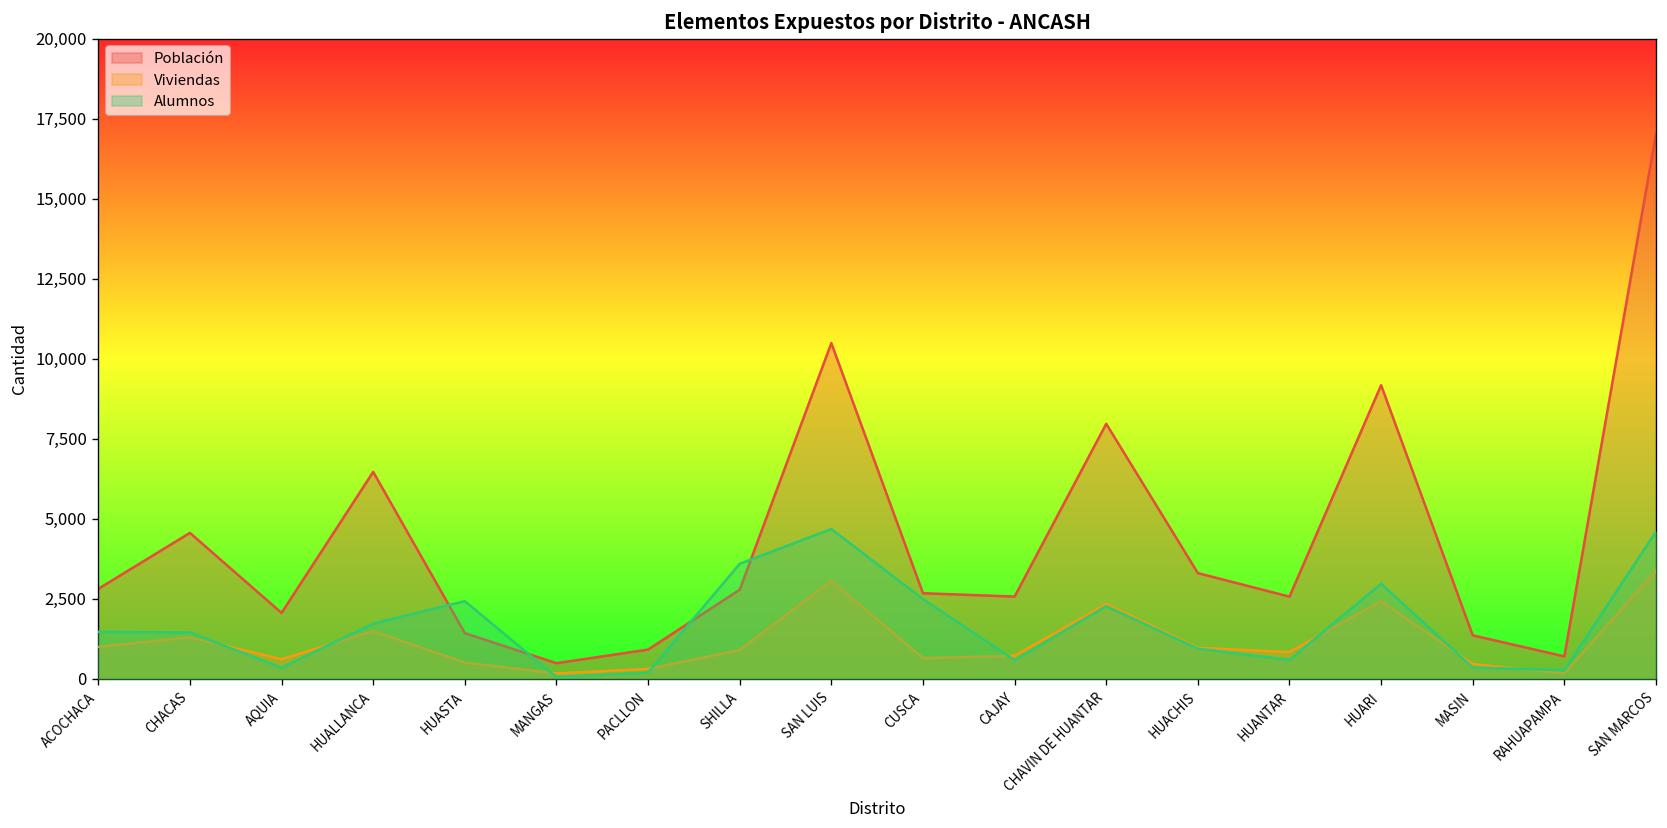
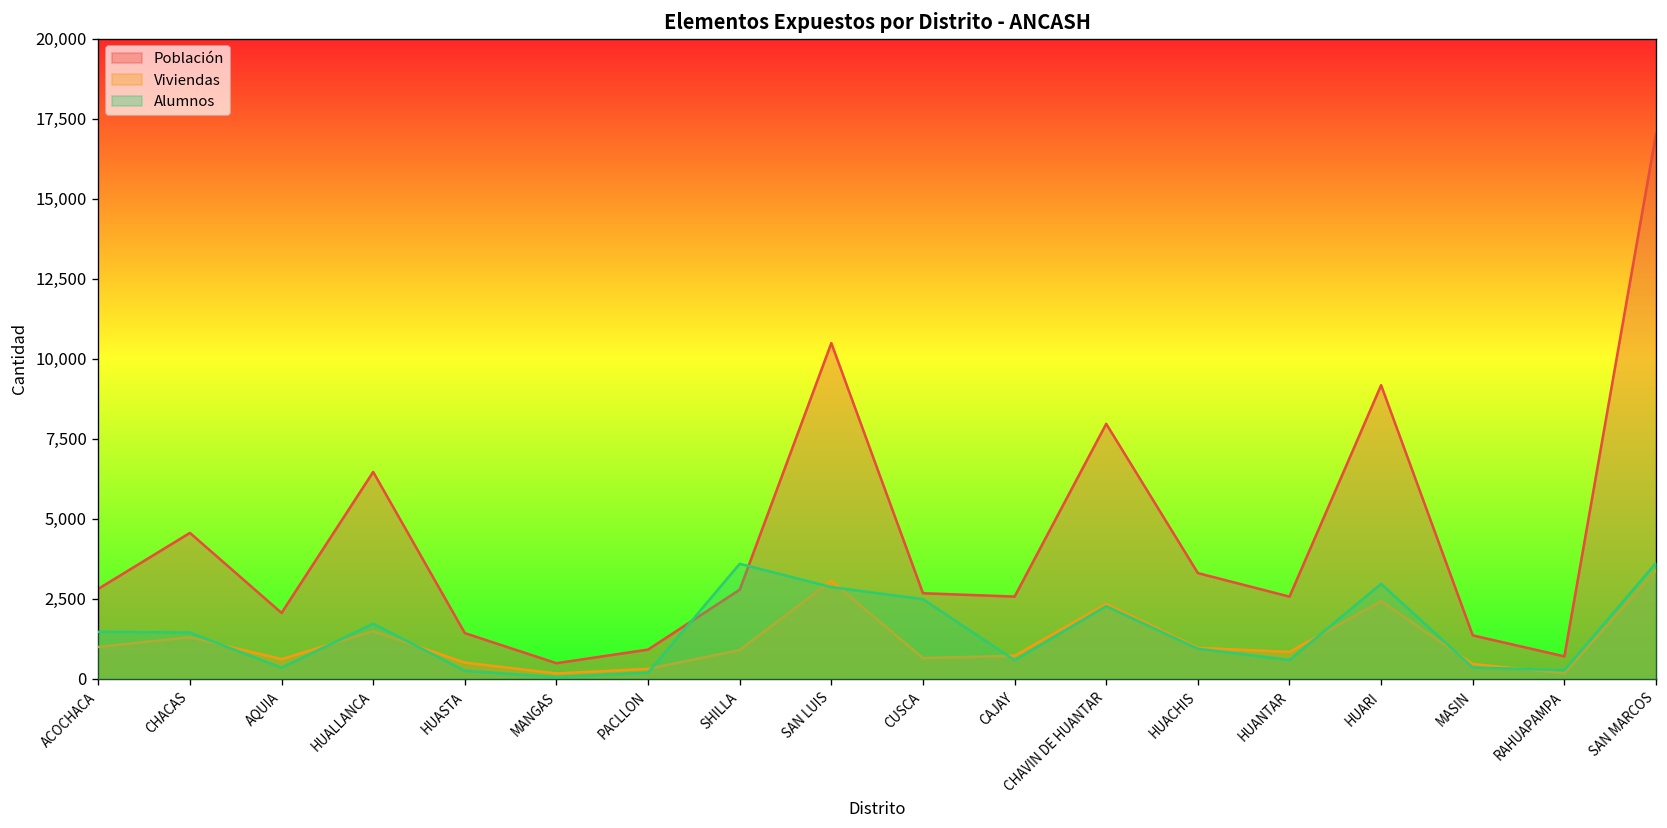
  {
    "Alumnos": {
      "ACOCHACA": "1,500",
      "CHACAS": "1,400",
      "AQUIA": "400",
      "HUALLANCA": "1,700",
-     "HUASTA": "2,400",
+     "HUASTA": "300",
      "MANGAS": "100",
      "PACLLON": "200",
      "SHILLA": "3,600",
-     "SAN LUIS": "4,700",
+     "SAN LUIS": "2,900",
      "CUSCA": "2,500",
      "CAJAY": "600",
      "HUANTAR": "600",
      "HUARI": "3,000",
      "MASIN": "400",
      "RAHUAPAMPA": "300",
-     "SAN MARCOS": "4,600"
+     "SAN MARCOS": "3,600"
    }
  }
